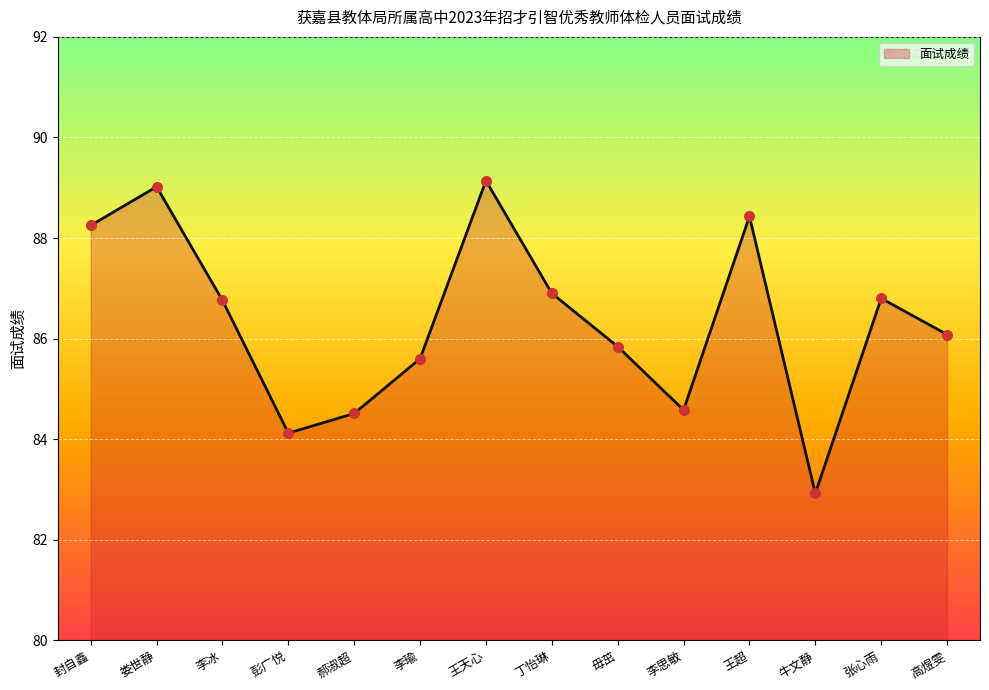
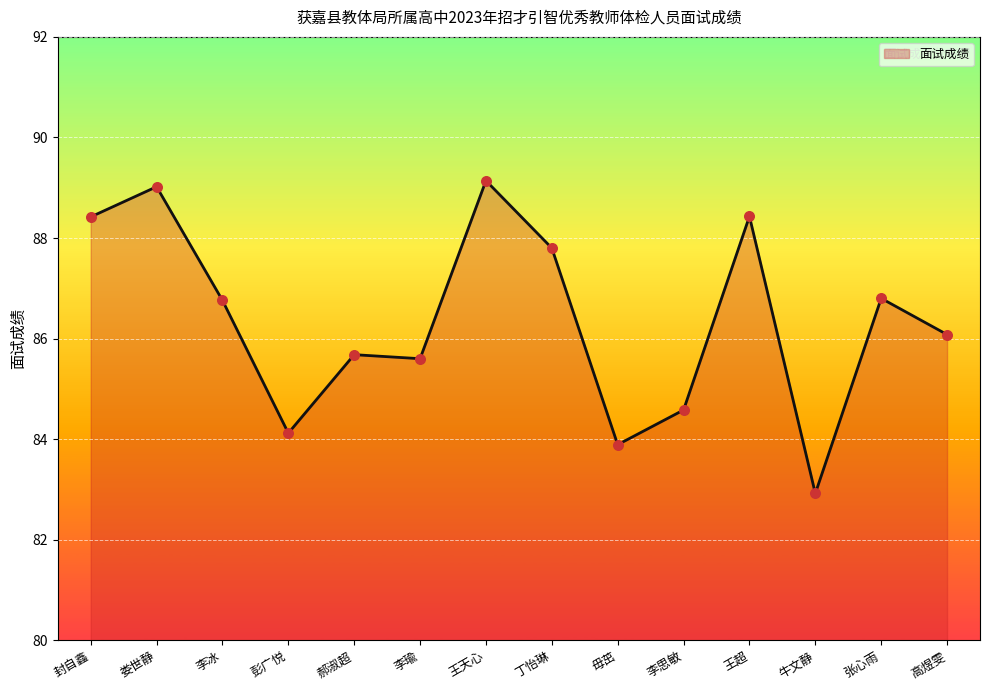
  {
-   "封自鑫": 88.3,
+   "封自鑫": 88.4,
    "娄世静": 89.0,
    "李冰": 86.8,
    "彭广悦": 84.1,
-   "郝淑超": 84.5,
+   "郝淑超": 85.7,
    "李瑜": 85.6,
    "王天心": 89.1,
-   "丁怡琳": 86.9,
-   "毋茁": 85.8,
+   "丁怡琳": 87.8,
+   "毋茁": 83.9,
    "李思敏": 84.6,
    "王超": 88.4,
    "牛文静": 82.9,
    "张心雨": 86.8,
    "高煜雯": 86.1
  }
